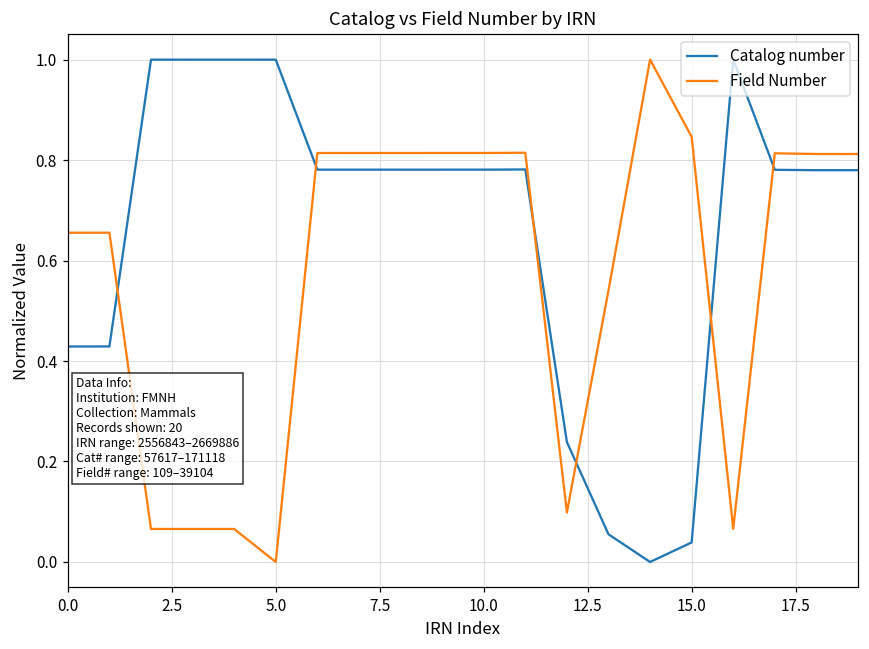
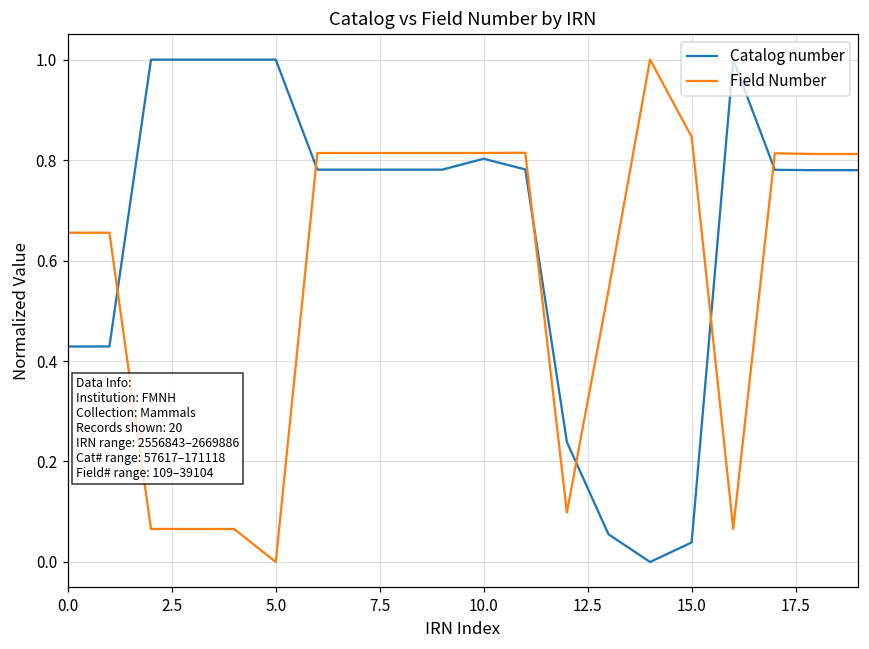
  {
    "Catalog number": {
      "0.0": 0.43,
      "5.0": 1.00,
-     "10.0": 0.78,
+     "10.0": 0.80,
      "15.0": 0.04
    },
    "Field Number": {
      "0.0": 0.66,
      "5.0": 0.00,
      "10.0": 0.81,
      "15.0": 0.85
    }
  }
